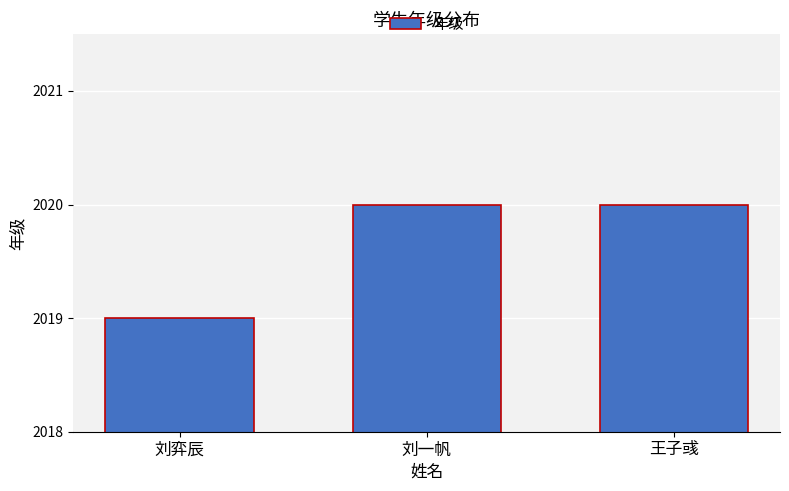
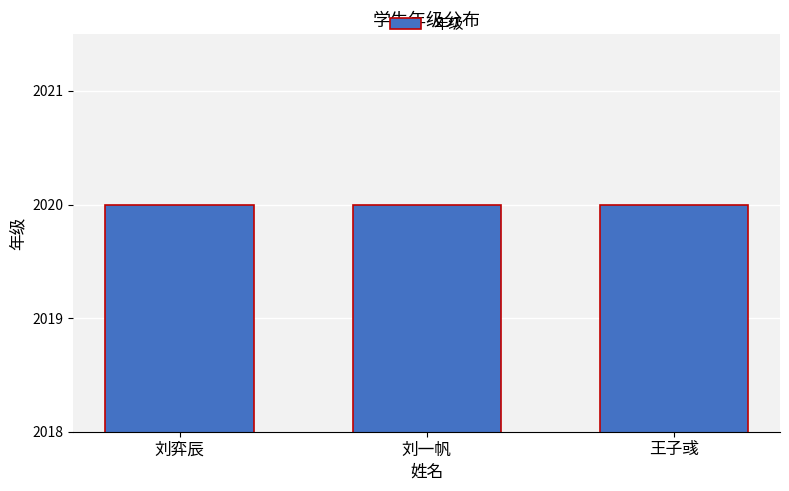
  {
-   "刘弈辰": 2019,
+   "刘弈辰": 2020,
    "刘一帆": 2020,
    "王子彧": 2020
  }
